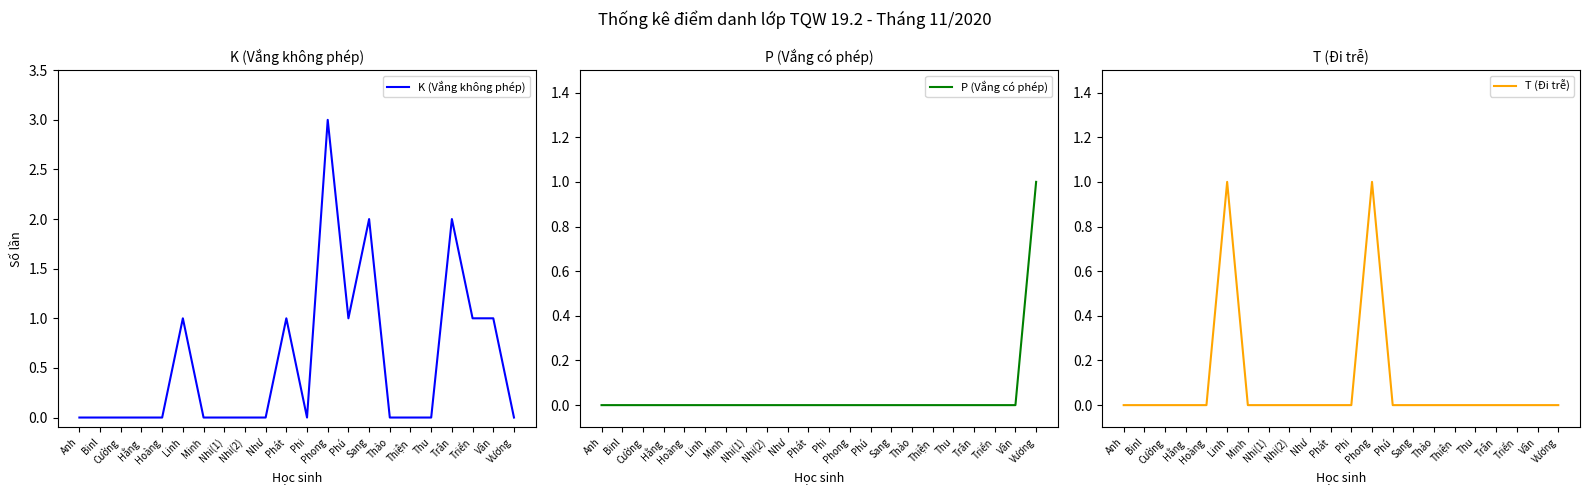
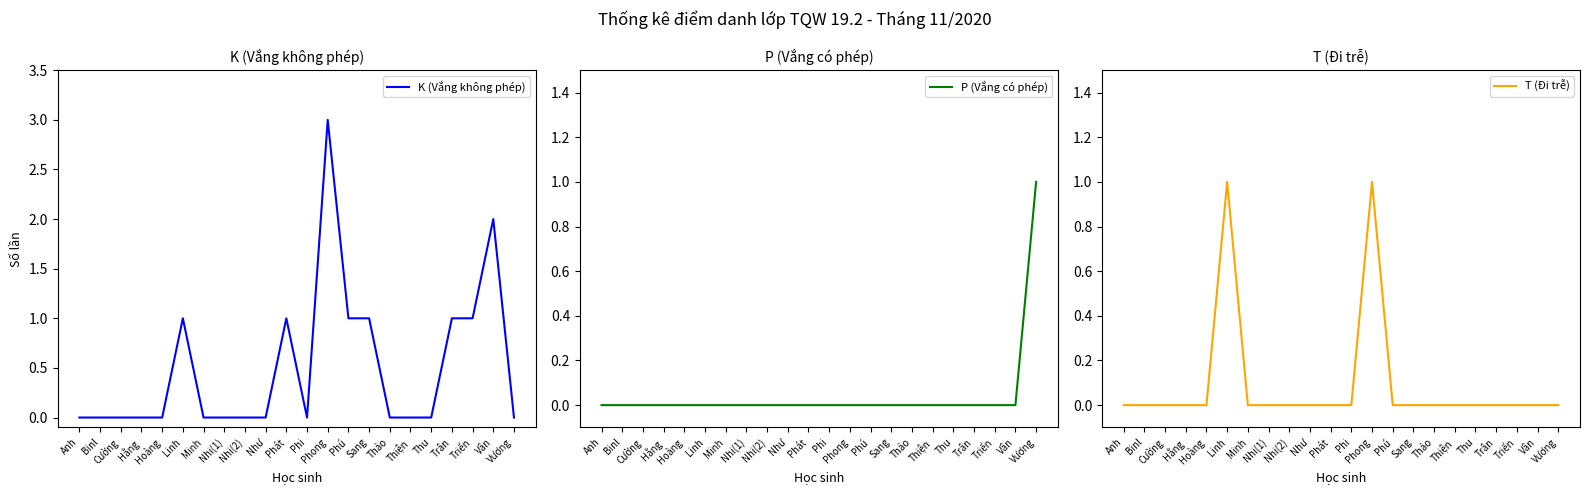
  {
    "K (Vắng không phép)": {
      "Anh": 0,
      "Binl": 0,
      "Cường": 0,
      "Hằng": 0,
      "Hoàng": 0,
      "Linh": 1,
      "Minh": 0,
      "Nhi(1)": 0,
      "Nhi(2)": 0,
      "Như": 0,
      "Phát": 1,
      "Phi": 0,
      "Phong": 3,
      "Phú": 1,
-     "Sang": 2,
+     "Sang": 1,
      "Thảo": 0,
      "Thiện": 0,
      "Thu": 0,
-     "Trân": 2,
+     "Trân": 1,
      "Triển": 1,
-     "Vân": 1,
+     "Vân": 2,
      "Vương": 0
    },
    "P (Vắng có phép)": {
      "Anh": 0.00,
      "Binl": 0.00,
      "Cường": 0.00,
      "Hằng": 0.00,
      "Hoàng": 0.00,
      "Linh": 0.00,
      "Minh": 0.00,
      "Nhi(1)": 0.00,
      "Nhi(2)": 0.00,
      "Như": 0.00,
      "Phát": 0.00,
      "Phi": 0.00,
      "Phong": 0.00,
      "Phú": 0.00,
      "Sang": 0.00,
      "Thảo": 0.00,
      "Thiện": 0.00,
      "Thu": 0.00,
      "Trân": 0.00,
      "Triển": 0.00,
      "Vân": 0.00,
      "Vương": 1.00
    },
    "T (Đi trễ)": {
      "Anh": 0.00,
      "Binl": 0.00,
      "Cường": 0.00,
      "Hằng": 0.00,
      "Hoàng": 0.00,
      "Linh": 1.00,
      "Minh": 0.00,
      "Nhi(1)": 0.00,
      "Nhi(2)": 0.00,
      "Như": 0.00,
      "Phát": 0.00,
      "Phi": 0.00,
      "Phong": 1.00,
      "Phú": 0.00,
      "Sang": 0.00,
      "Thảo": 0.00,
      "Thiện": 0.00,
      "Thu": 0.00,
      "Trân": 0.00,
      "Triển": 0.00,
      "Vân": 0.00,
      "Vương": 0.00
    }
  }
